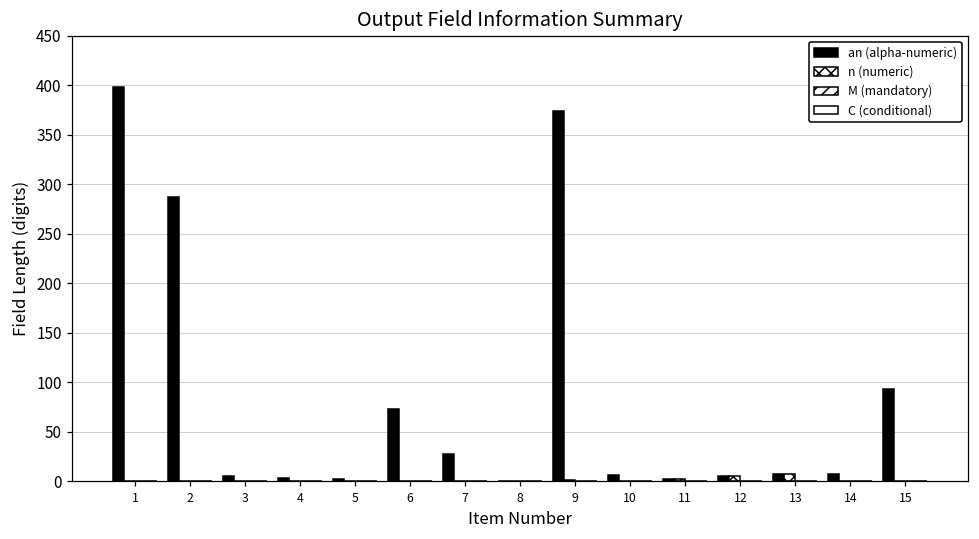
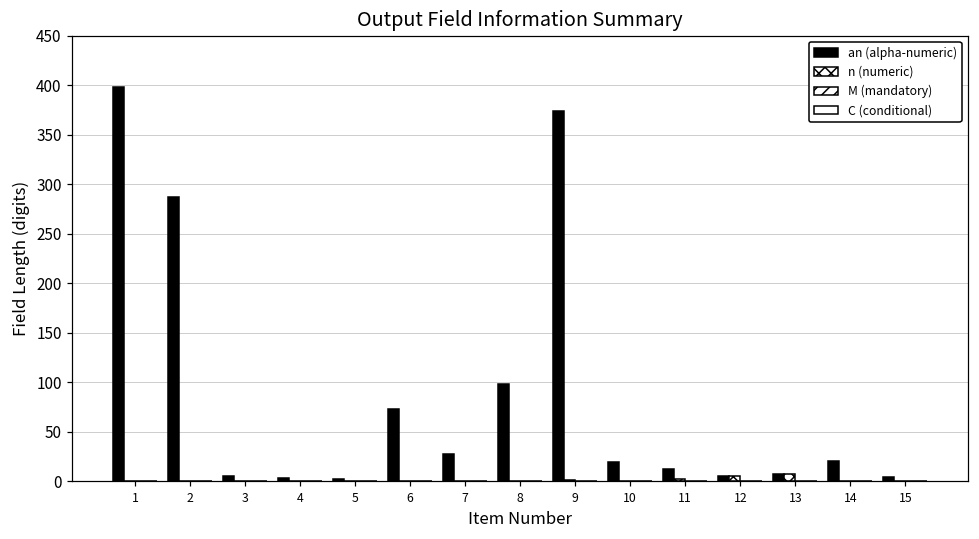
  {
    "an (alpha-numeric)": {
      "1": 400,
      "2": 290,
      "3": 10,
      "4": 0,
      "5": 0,
      "6": 70,
      "7": 30,
-     "8": 0,
+     "8": 100,
      "9": 370,
-     "10": 10,
-     "11": 0,
+     "10": 20,
+     "11": 10,
      "12": 10,
      "13": 10,
-     "14": 10,
-     "15": 90
+     "14": 20,
+     "15": 10
    }
  }
